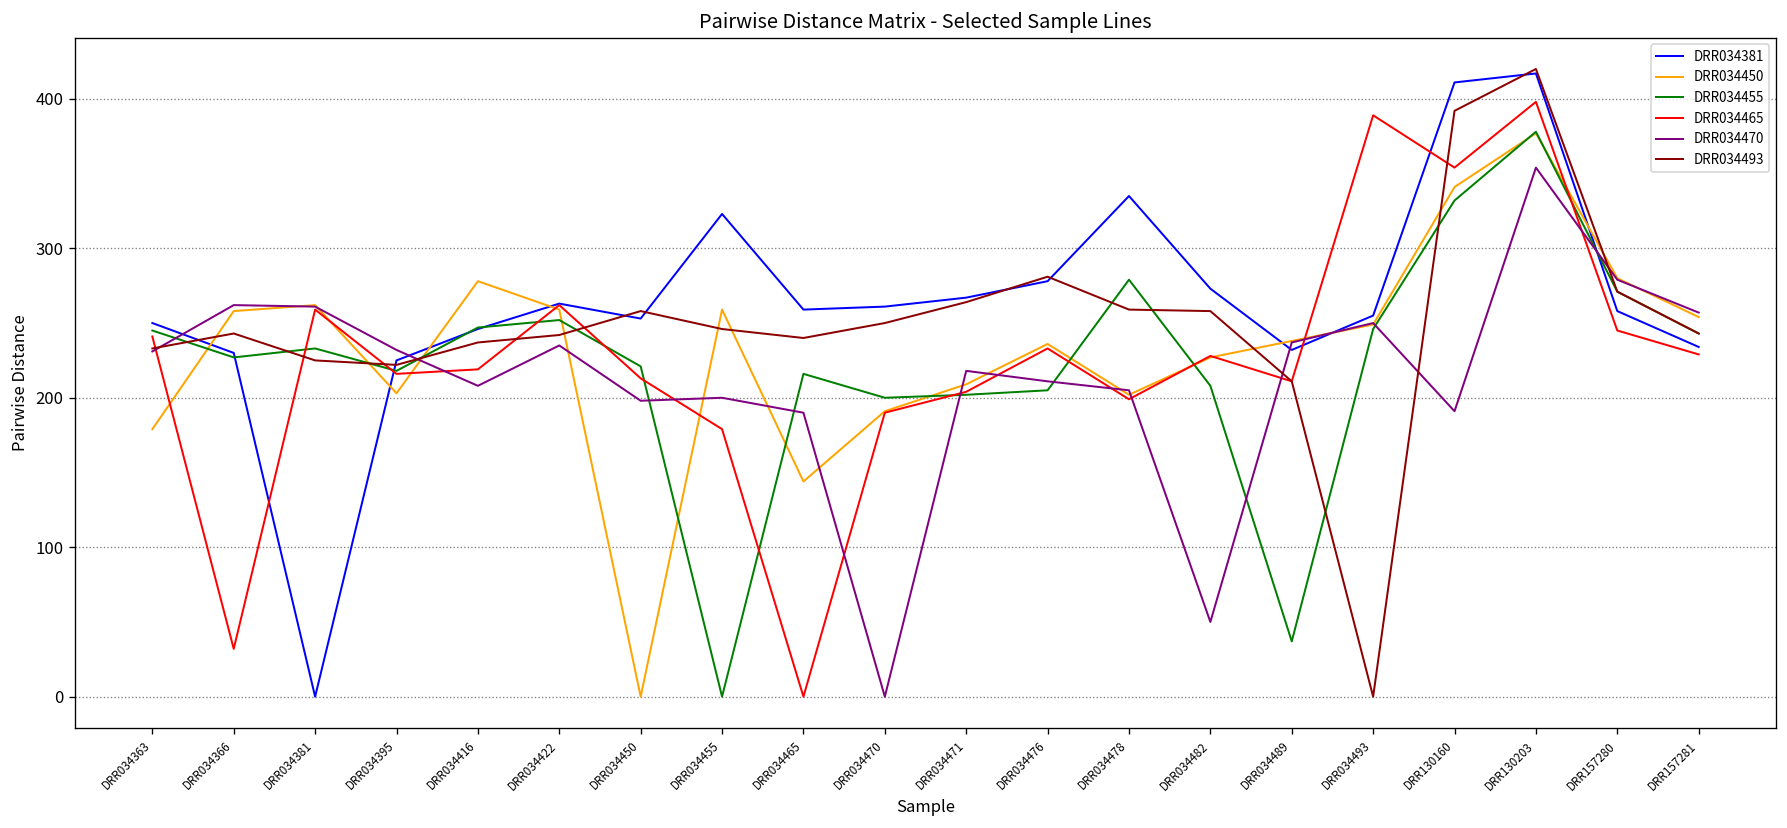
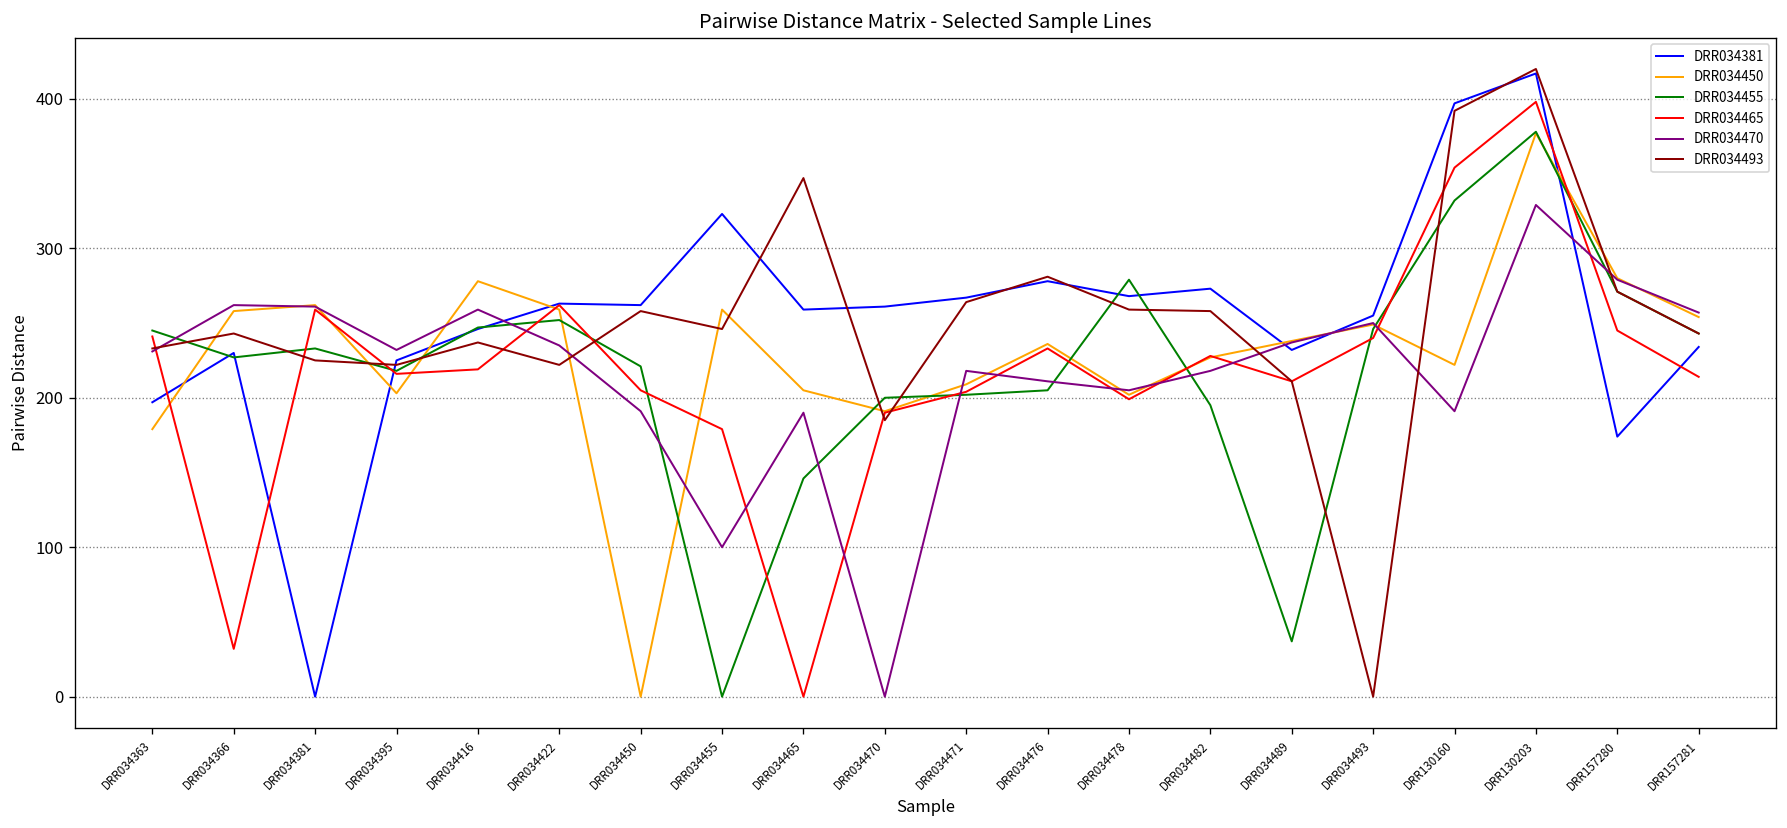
  {
    "DRR034381": {
-     "DRR034363": 250,
+     "DRR034363": 197,
      "DRR034366": 230,
      "DRR034381": 0,
      "DRR034395": 225,
-     "DRR034450": 253,
+     "DRR034450": 262,
      "DRR034455": 323,
      "DRR034465": 259,
      "DRR034470": 261,
      "DRR034471": 267,
      "DRR034476": 278,
-     "DRR034478": 335,
+     "DRR034478": 268,
      "DRR034482": 273,
      "DRR034489": 232,
      "DRR034493": 255,
-     "DRR130160": 411,
+     "DRR130160": 397,
      "DRR130203": 417,
-     "DRR157280": 258,
+     "DRR157280": 174,
      "DRR157281": 234
    },
    "DRR034450": {
      "DRR034363": 179,
      "DRR034366": 258,
      "DRR034395": 203,
      "DRR034416": 278,
      "DRR034422": 259,
      "DRR034450": 0,
      "DRR034455": 259,
-     "DRR034465": 144,
+     "DRR034465": 205,
      "DRR034471": 209,
      "DRR034476": 236,
      "DRR034478": 202,
-     "DRR130160": 341,
+     "DRR130160": 222,
      "DRR157281": 254
    },
    "DRR034455": {
      "DRR034363": 245,
      "DRR034366": 227,
      "DRR034381": 233,
      "DRR034422": 252,
      "DRR034450": 221,
      "DRR034455": 0,
-     "DRR034465": 216,
+     "DRR034465": 146,
      "DRR034470": 200,
      "DRR034476": 205,
      "DRR034478": 279,
-     "DRR034482": 208,
+     "DRR034482": 195,
      "DRR034489": 37,
      "DRR034493": 246,
      "DRR130160": 332
    },
    "DRR034465": {
      "DRR034363": 241,
      "DRR034366": 32,
      "DRR034416": 219,
-     "DRR034450": 213,
+     "DRR034450": 205,
      "DRR034455": 179,
      "DRR034465": 0,
      "DRR034476": 233,
      "DRR034478": 199,
-     "DRR034493": 389,
+     "DRR034493": 240,
      "DRR130160": 354,
      "DRR130203": 398,
      "DRR157280": 245,
-     "DRR157281": 229
+     "DRR157281": 214
    },
    "DRR034470": {
      "DRR034366": 262,
      "DRR034395": 232,
-     "DRR034416": 208,
+     "DRR034416": 259,
      "DRR034422": 235,
-     "DRR034450": 198,
-     "DRR034455": 200,
+     "DRR034450": 191,
+     "DRR034455": 100,
      "DRR034465": 190,
      "DRR034470": 0,
      "DRR034471": 218,
      "DRR034476": 211,
      "DRR034478": 205,
-     "DRR034482": 50,
+     "DRR034482": 218,
      "DRR130160": 191,
-     "DRR130203": 354,
+     "DRR130203": 329,
      "DRR157281": 257
    },
    "DRR034493": {
      "DRR034366": 243,
      "DRR034381": 225,
      "DRR034395": 222,
      "DRR034416": 237,
-     "DRR034422": 242,
+     "DRR034422": 222,
      "DRR034450": 258,
      "DRR034455": 246,
-     "DRR034465": 240,
-     "DRR034470": 250,
+     "DRR034465": 347,
+     "DRR034470": 185,
      "DRR034471": 264,
      "DRR034476": 281,
      "DRR034478": 259,
      "DRR034482": 258,
      "DRR034493": 0,
      "DRR130160": 392,
      "DRR130203": 420
    }
  }
